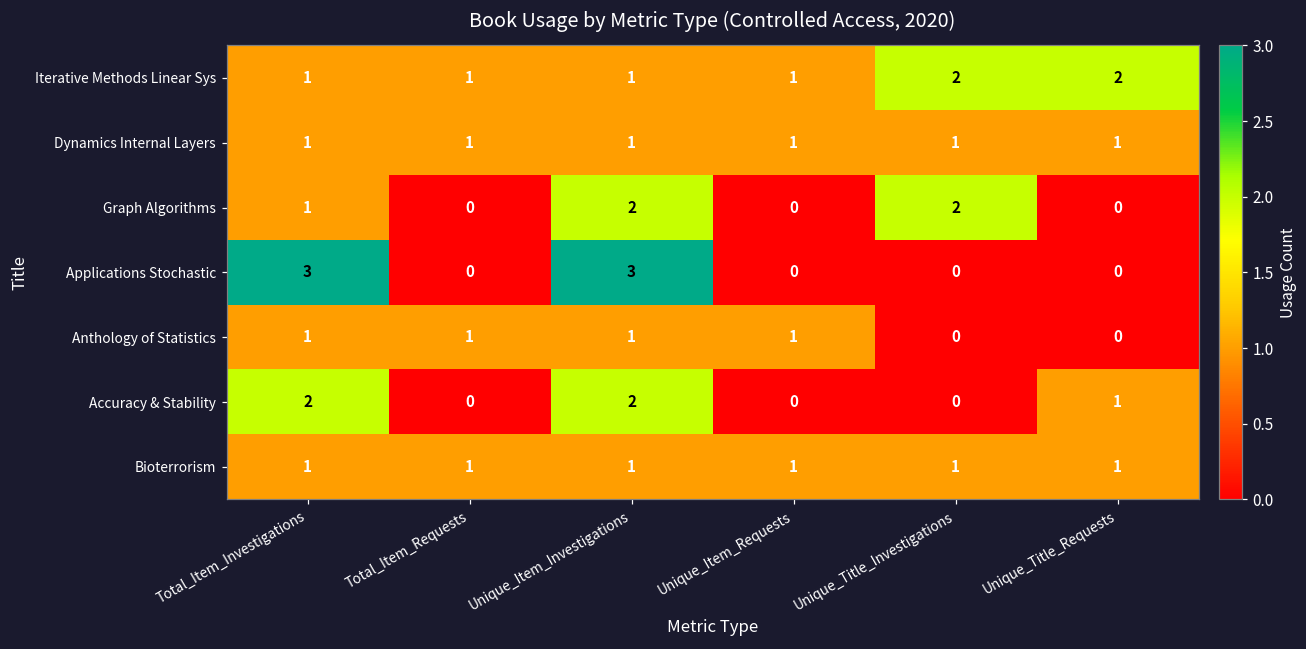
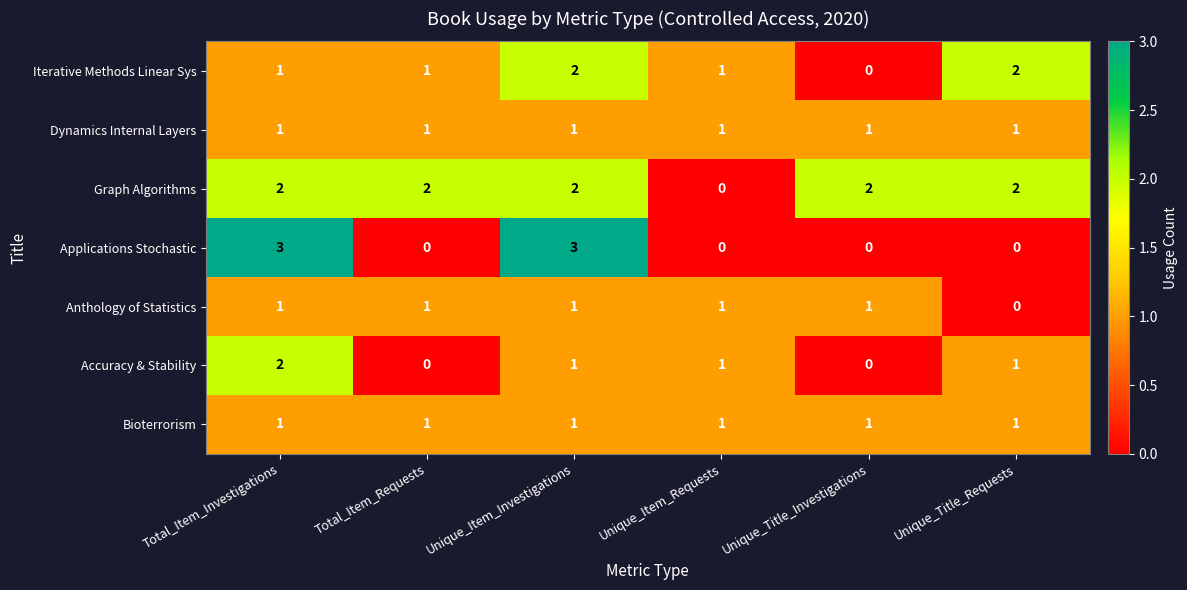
  {
    "Iterative Methods Linear Sys": {
      "Total_Item_Investigations": 1,
      "Total_Item_Requests": 1,
-     "Unique_Item_Investigations": 1,
+     "Unique_Item_Investigations": 2,
      "Unique_Item_Requests": 1,
-     "Unique_Title_Investigations": 2,
+     "Unique_Title_Investigations": 0,
      "Unique_Title_Requests": 2
    },
    "Dynamics Internal Layers": {
      "Total_Item_Investigations": 1,
      "Total_Item_Requests": 1,
      "Unique_Item_Investigations": 1,
      "Unique_Item_Requests": 1,
      "Unique_Title_Investigations": 1,
      "Unique_Title_Requests": 1
    },
    "Graph Algorithms": {
-     "Total_Item_Investigations": 1,
-     "Total_Item_Requests": 0,
+     "Total_Item_Investigations": 2,
+     "Total_Item_Requests": 2,
      "Unique_Item_Investigations": 2,
      "Unique_Item_Requests": 0,
      "Unique_Title_Investigations": 2,
-     "Unique_Title_Requests": 0
+     "Unique_Title_Requests": 2
    },
    "Applications Stochastic": {
      "Total_Item_Investigations": 3,
      "Total_Item_Requests": 0,
      "Unique_Item_Investigations": 3,
      "Unique_Item_Requests": 0,
      "Unique_Title_Investigations": 0,
      "Unique_Title_Requests": 0
    },
    "Anthology of Statistics": {
      "Total_Item_Investigations": 1,
      "Total_Item_Requests": 1,
      "Unique_Item_Investigations": 1,
      "Unique_Item_Requests": 1,
-     "Unique_Title_Investigations": 0,
+     "Unique_Title_Investigations": 1,
      "Unique_Title_Requests": 0
    },
    "Accuracy & Stability": {
      "Total_Item_Investigations": 2,
      "Total_Item_Requests": 0,
-     "Unique_Item_Investigations": 2,
-     "Unique_Item_Requests": 0,
+     "Unique_Item_Investigations": 1,
+     "Unique_Item_Requests": 1,
      "Unique_Title_Investigations": 0,
      "Unique_Title_Requests": 1
    },
    "Bioterrorism": {
      "Total_Item_Investigations": 1,
      "Total_Item_Requests": 1,
      "Unique_Item_Investigations": 1,
      "Unique_Item_Requests": 1,
      "Unique_Title_Investigations": 1,
      "Unique_Title_Requests": 1
    }
  }
